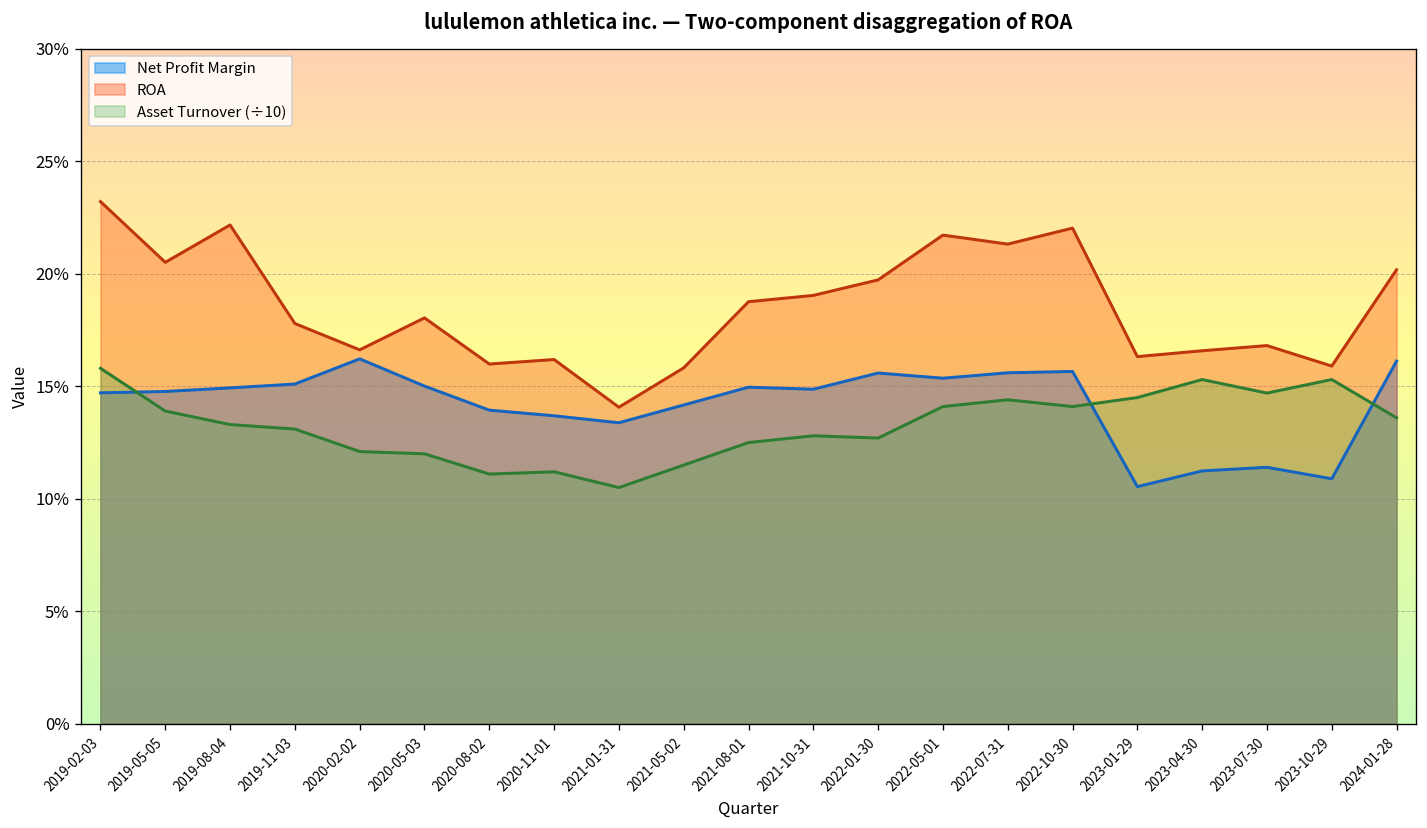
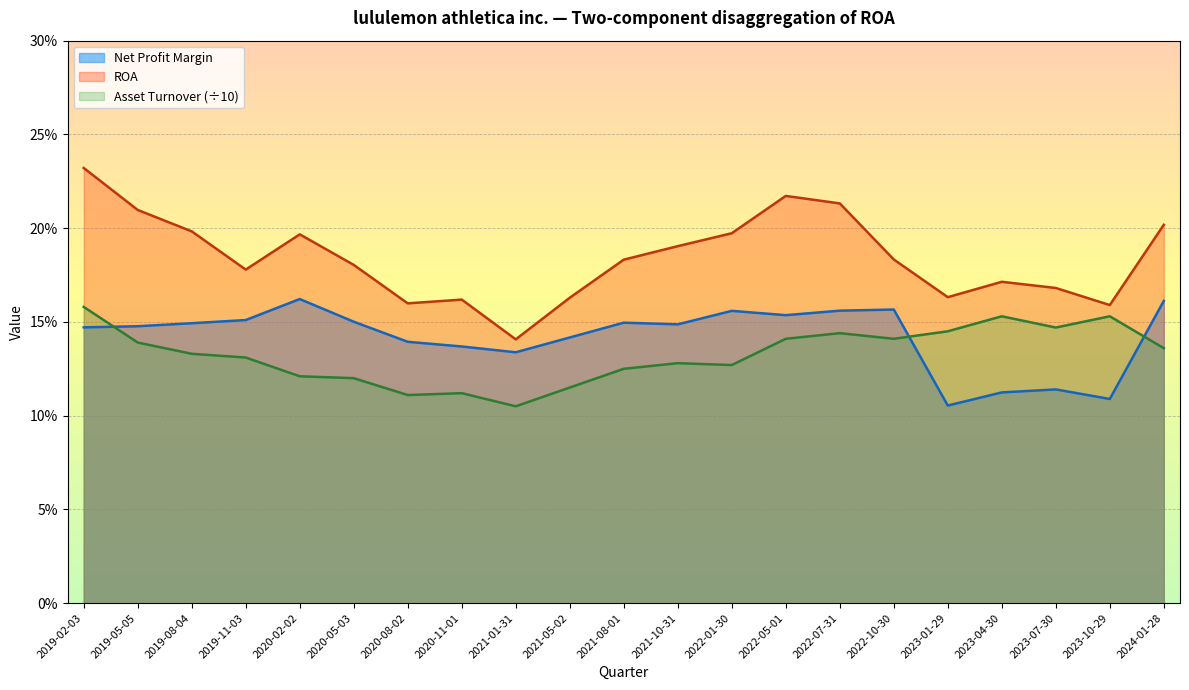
  {
    "Net Profit Margin": {
      "2019-02-03": "14.7%",
      "2019-05-05": "14.8%",
      "2019-08-04": "14.9%",
      "2019-11-03": "15.1%",
      "2020-02-02": "16.2%",
      "2020-05-03": "15.0%",
      "2020-08-02": "13.9%",
      "2020-11-01": "13.7%",
      "2021-01-31": "13.4%",
      "2021-05-02": "14.2%",
      "2021-08-01": "15.0%",
      "2021-10-31": "14.9%",
      "2022-01-30": "15.6%",
      "2022-05-01": "15.4%",
      "2022-07-31": "15.6%",
      "2022-10-30": "15.7%",
      "2023-01-29": "10.5%",
      "2023-04-30": "11.2%",
      "2023-07-30": "11.4%",
      "2023-10-29": "10.9%",
      "2024-01-28": "16.1%"
    },
    "ROA": {
      "2019-02-03": "23.2%",
-     "2019-05-05": "20.5%",
-     "2019-08-04": "22.2%",
+     "2019-05-05": "21.0%",
+     "2019-08-04": "19.8%",
      "2019-11-03": "17.8%",
-     "2020-02-02": "16.6%",
+     "2020-02-02": "19.7%",
      "2020-05-03": "18.0%",
      "2020-08-02": "16.0%",
      "2020-11-01": "16.2%",
      "2021-01-31": "14.1%",
-     "2021-05-02": "15.8%",
-     "2021-08-01": "18.8%",
+     "2021-05-02": "16.3%",
+     "2021-08-01": "18.3%",
      "2021-10-31": "19.0%",
      "2022-01-30": "19.7%",
      "2022-05-01": "21.7%",
      "2022-07-31": "21.3%",
-     "2022-10-30": "22.0%",
+     "2022-10-30": "18.3%",
      "2023-01-29": "16.3%",
-     "2023-04-30": "16.6%",
+     "2023-04-30": "17.1%",
      "2023-07-30": "16.8%",
      "2023-10-29": "15.9%",
      "2024-01-28": "20.2%"
    },
    "Asset Turnover (÷10)": {
      "2019-02-03": "15.8%",
      "2019-05-05": "13.9%",
      "2019-08-04": "13.3%",
      "2019-11-03": "13.1%",
      "2020-02-02": "12.1%",
      "2020-05-03": "12.0%",
      "2020-08-02": "11.1%",
      "2020-11-01": "11.2%",
      "2021-01-31": "10.5%",
      "2021-05-02": "11.5%",
      "2021-08-01": "12.5%",
      "2021-10-31": "12.8%",
      "2022-01-30": "12.7%",
      "2022-05-01": "14.1%",
      "2022-07-31": "14.4%",
      "2022-10-30": "14.1%",
      "2023-01-29": "14.5%",
      "2023-04-30": "15.3%",
      "2023-07-30": "14.7%",
      "2023-10-29": "15.3%",
      "2024-01-28": "13.6%"
    }
  }
